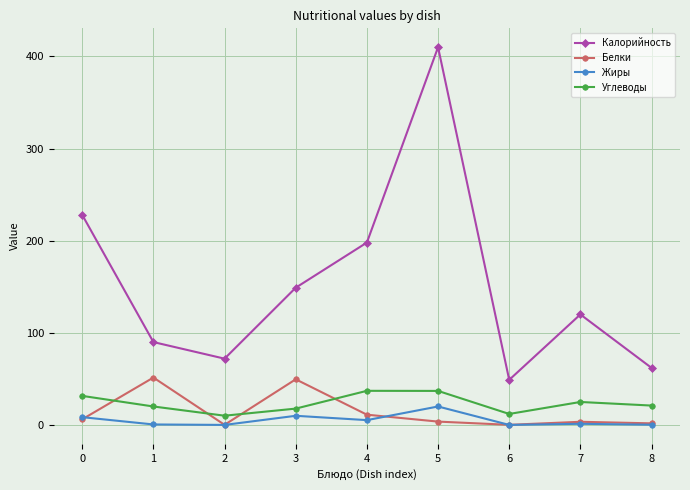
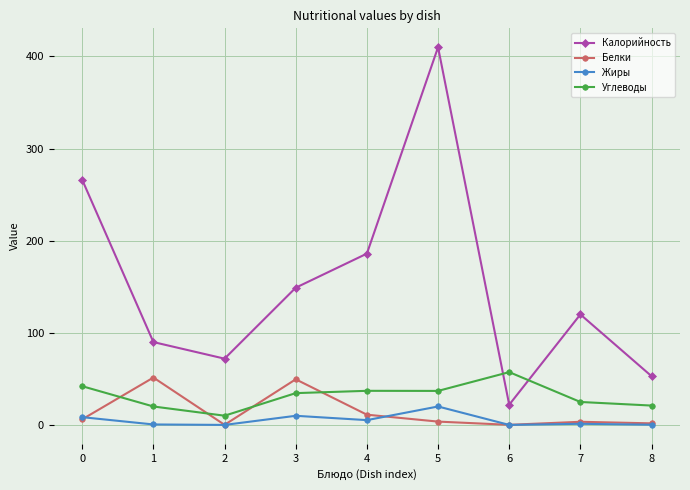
  {
    "Калорийность": {
-     "0": 230,
+     "0": 270,
      "1": 90,
      "2": 70,
      "3": 150,
-     "4": 200,
+     "4": 190,
      "5": 410,
-     "6": 50,
+     "6": 20,
      "7": 120,
-     "8": 60
+     "8": 50
    },
    "Белки": {
      "1": 50,
      "3": 50,
      "4": 10,
      "5": 0
    },
    "Жиры": {
      "1": 0,
      "3": 10,
      "4": 10,
      "5": 20
    },
    "Углеводы": {
-     "0": 30,
+     "0": 40,
      "1": 20,
      "2": 10,
-     "3": 20,
+     "3": 30,
      "4": 40,
      "5": 40,
-     "6": 10,
+     "6": 60,
      "7": 30,
      "8": 20
    }
  }
